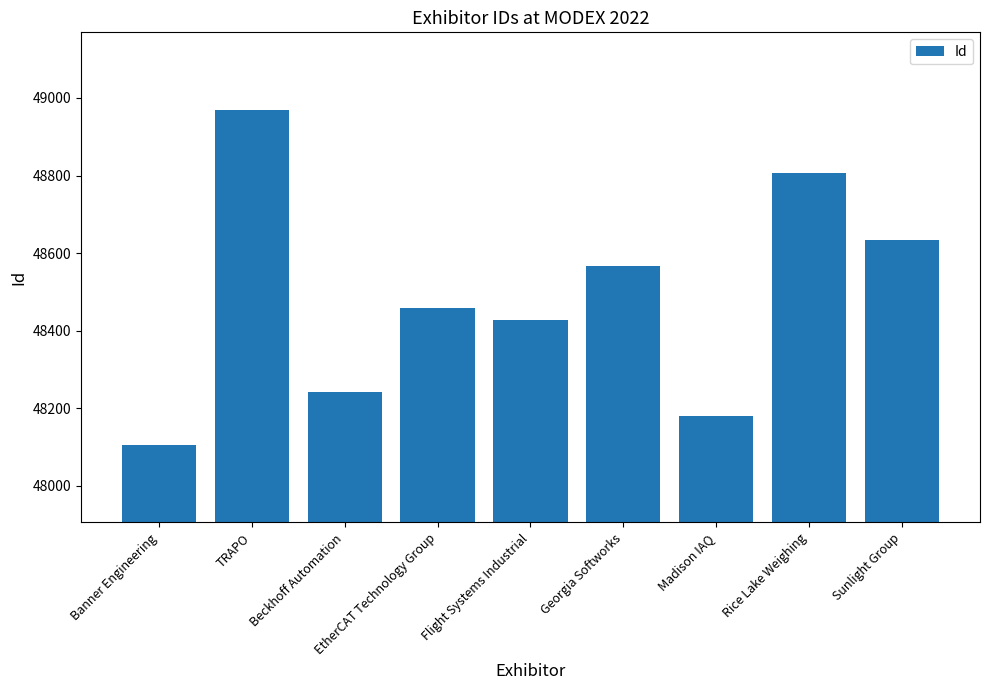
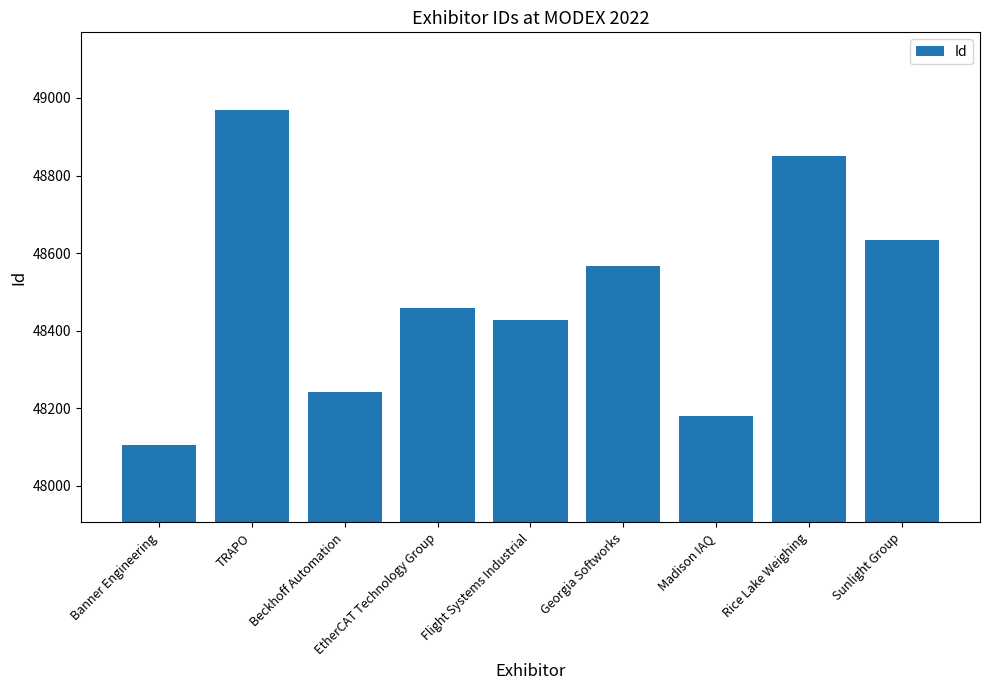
  {
    "Banner Engineering": 48110,
    "TRAPO": 48970,
    "Beckhoff Automation": 48240,
    "EtherCAT Technology Group": 48460,
    "Flight Systems Industrial": 48430,
    "Georgia Softworks": 48570,
    "Madison IAQ": 48180,
-   "Rice Lake Weighing": 48810,
+   "Rice Lake Weighing": 48850,
    "Sunlight Group": 48630
  }
